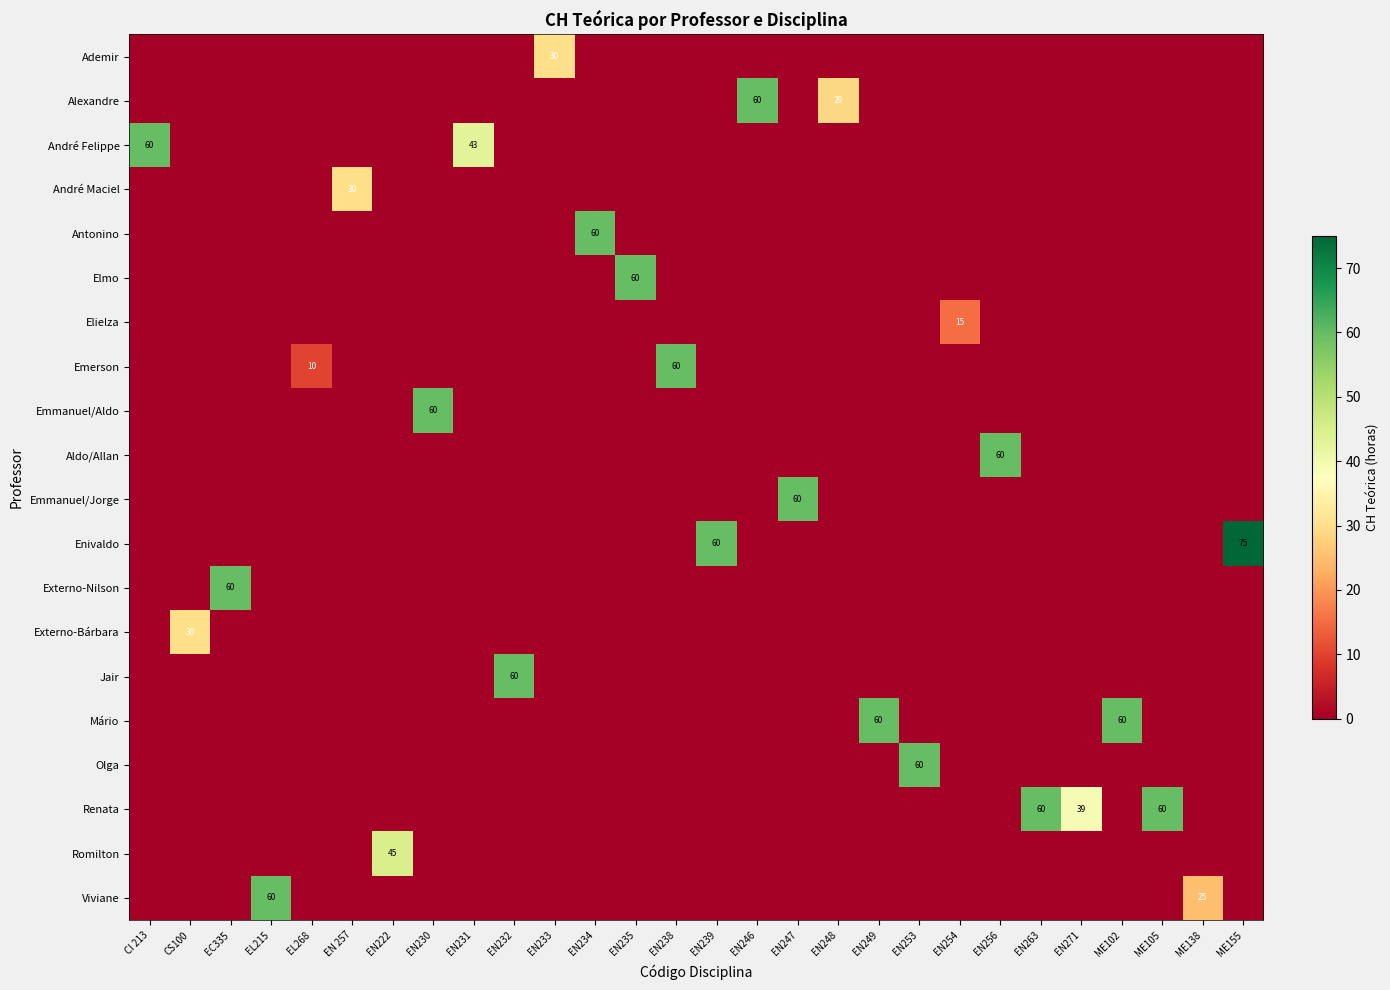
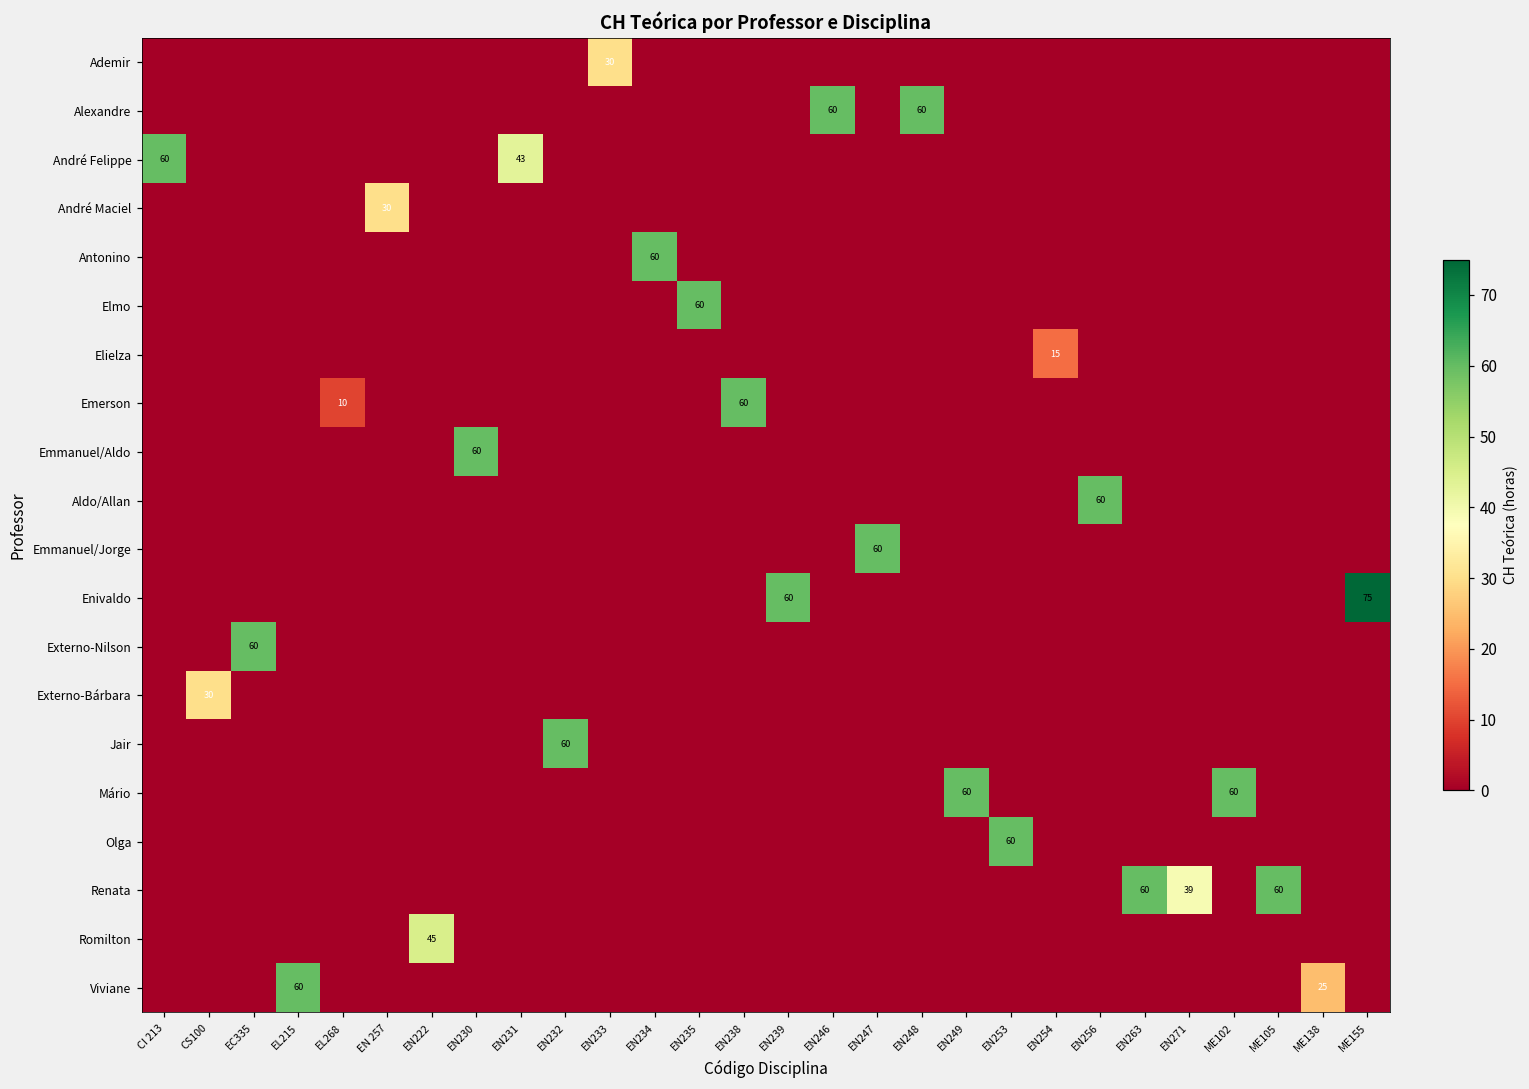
  {
    "Ademir": {
      "EN233": 30
    },
    "Alexandre": {
      "EN246": 60,
-     "EN248": 29
+     "EN248": 60
    },
    "André Felippe": {
      "CI 213": 60,
      "EN231": 43
    },
    "André Maciel": {
      "EN 257": 30
    },
    "Antonino": {
      "EN234": 60
    },
    "Elmo": {
      "EN235": 60
    },
    "Elielza": {
      "EN254": 15
    },
    "Emerson": {
      "EL268": 10,
      "EN238": 60
    },
    "Emmanuel/Aldo": {
      "EN230": 60
    },
    "Aldo/Allan": {
      "EN256": 60
    },
    "Emmanuel/Jorge": {
      "EN247": 60
    },
    "Enivaldo": {
      "EN239": 60,
      "ME155": 75
    },
    "Externo-Nilson": {
      "EC335": 60
    },
    "Externo-Bárbara": {
      "CS100": 30
    },
    "Jair": {
      "EN232": 60
    },
    "Mário": {
      "EN249": 60,
      "ME102": 60
    },
    "Olga": {
      "EN253": 60
    },
    "Renata": {
      "EN263": 60,
      "EN271": 39,
      "ME105": 60
    },
    "Romilton": {
      "EN222": 45
    },
    "Viviane": {
      "EL215": 60,
      "ME138": 25
    }
  }
